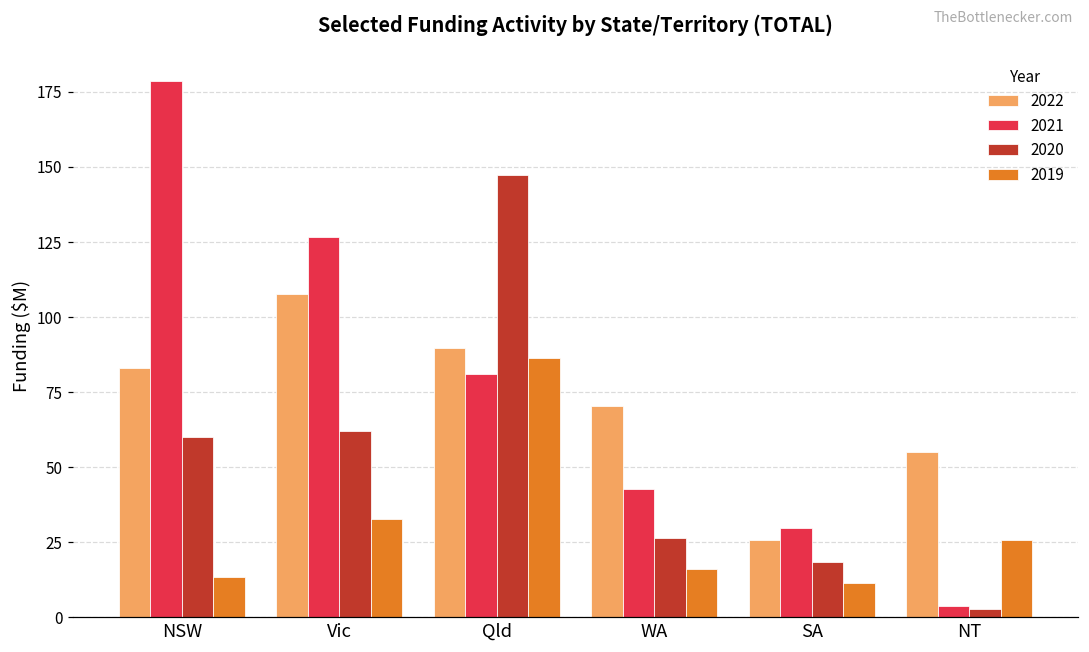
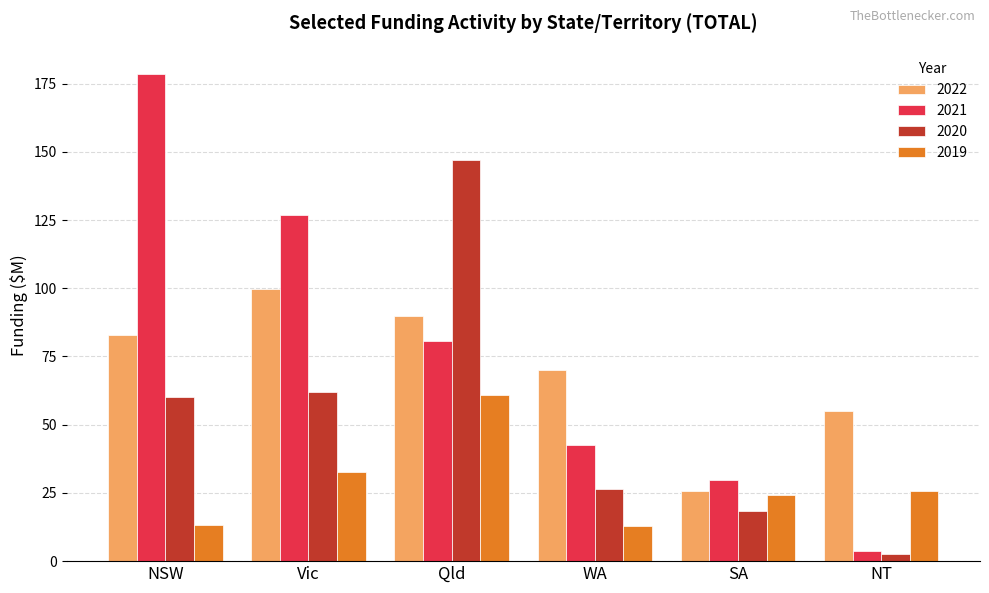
  {
    "2022": {
      "NSW": 83,
-     "Vic": 108,
+     "Vic": 100,
      "Qld": 90,
      "WA": 70,
      "SA": 26,
      "NT": 55
    },
    "2019": {
      "NSW": 13,
      "Vic": 33,
-     "Qld": 86,
-     "WA": 16,
-     "SA": 11,
+     "Qld": 61,
+     "WA": 13,
+     "SA": 24,
      "NT": 26
    }
  }
